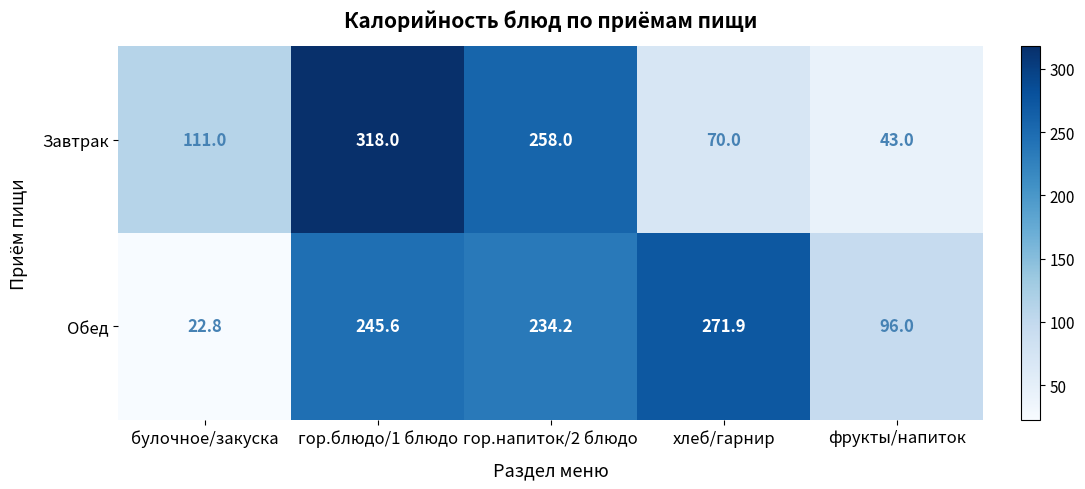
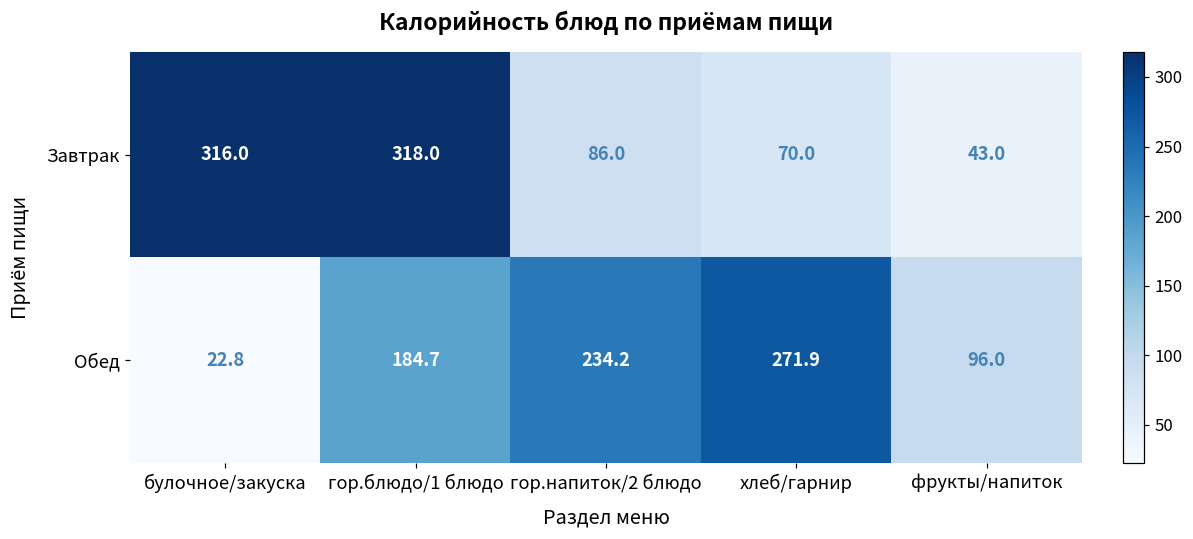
  {
    "Завтрак": {
-     "булочное/закуска": 111.0,
+     "булочное/закуска": 316.0,
      "гор.блюдо/1 блюдо": 318.0,
-     "гор.напиток/2 блюдо": 258.0,
+     "гор.напиток/2 блюдо": 86.0,
      "хлеб/гарнир": 70.0,
      "фрукты/напиток": 43.0
    },
    "Обед": {
      "булочное/закуска": 22.8,
-     "гор.блюдо/1 блюдо": 245.6,
+     "гор.блюдо/1 блюдо": 184.7,
      "гор.напиток/2 блюдо": 234.2,
      "хлеб/гарнир": 271.9,
      "фрукты/напиток": 96.0
    }
  }
